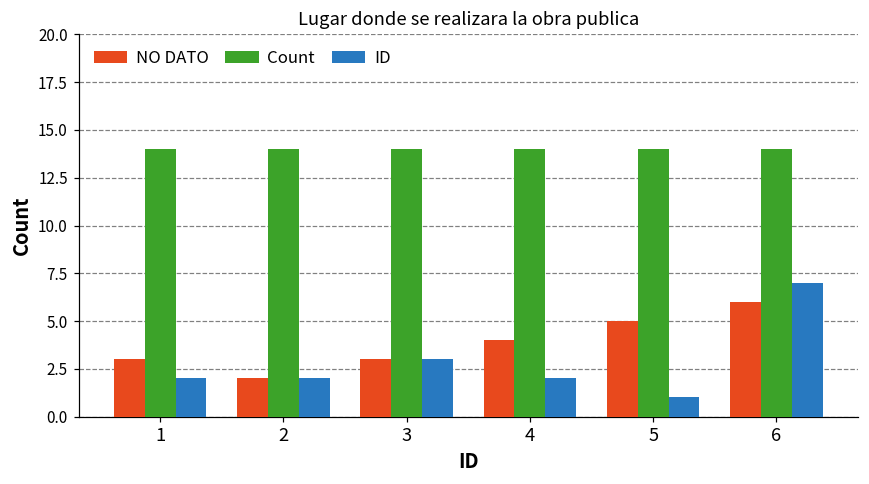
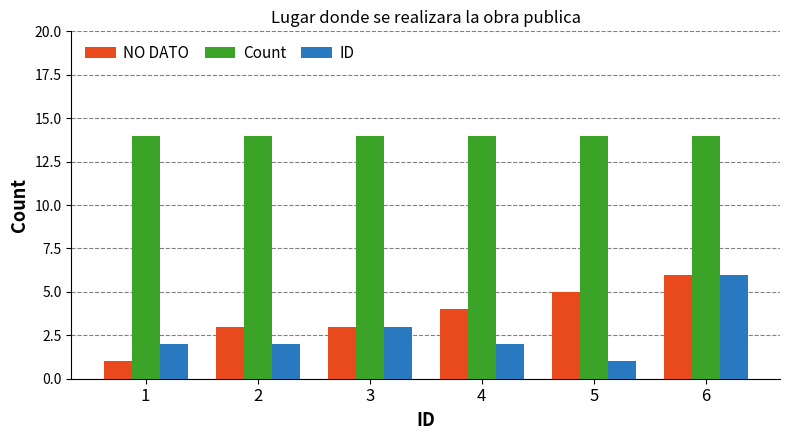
  {
    "NO DATO": {
-     "1": 3,
-     "2": 2,
+     "1": 1,
+     "2": 3,
      "3": 3,
      "4": 4,
      "5": 5,
      "6": 6
    },
    "Count": {
      "1": 14,
      "2": 14,
      "3": 14,
      "4": 14,
      "5": 14,
      "6": 14
    },
    "ID": {
      "1": 2,
      "2": 2,
      "3": 3,
      "4": 2,
      "5": 1,
-     "6": 7
+     "6": 6
    }
  }
